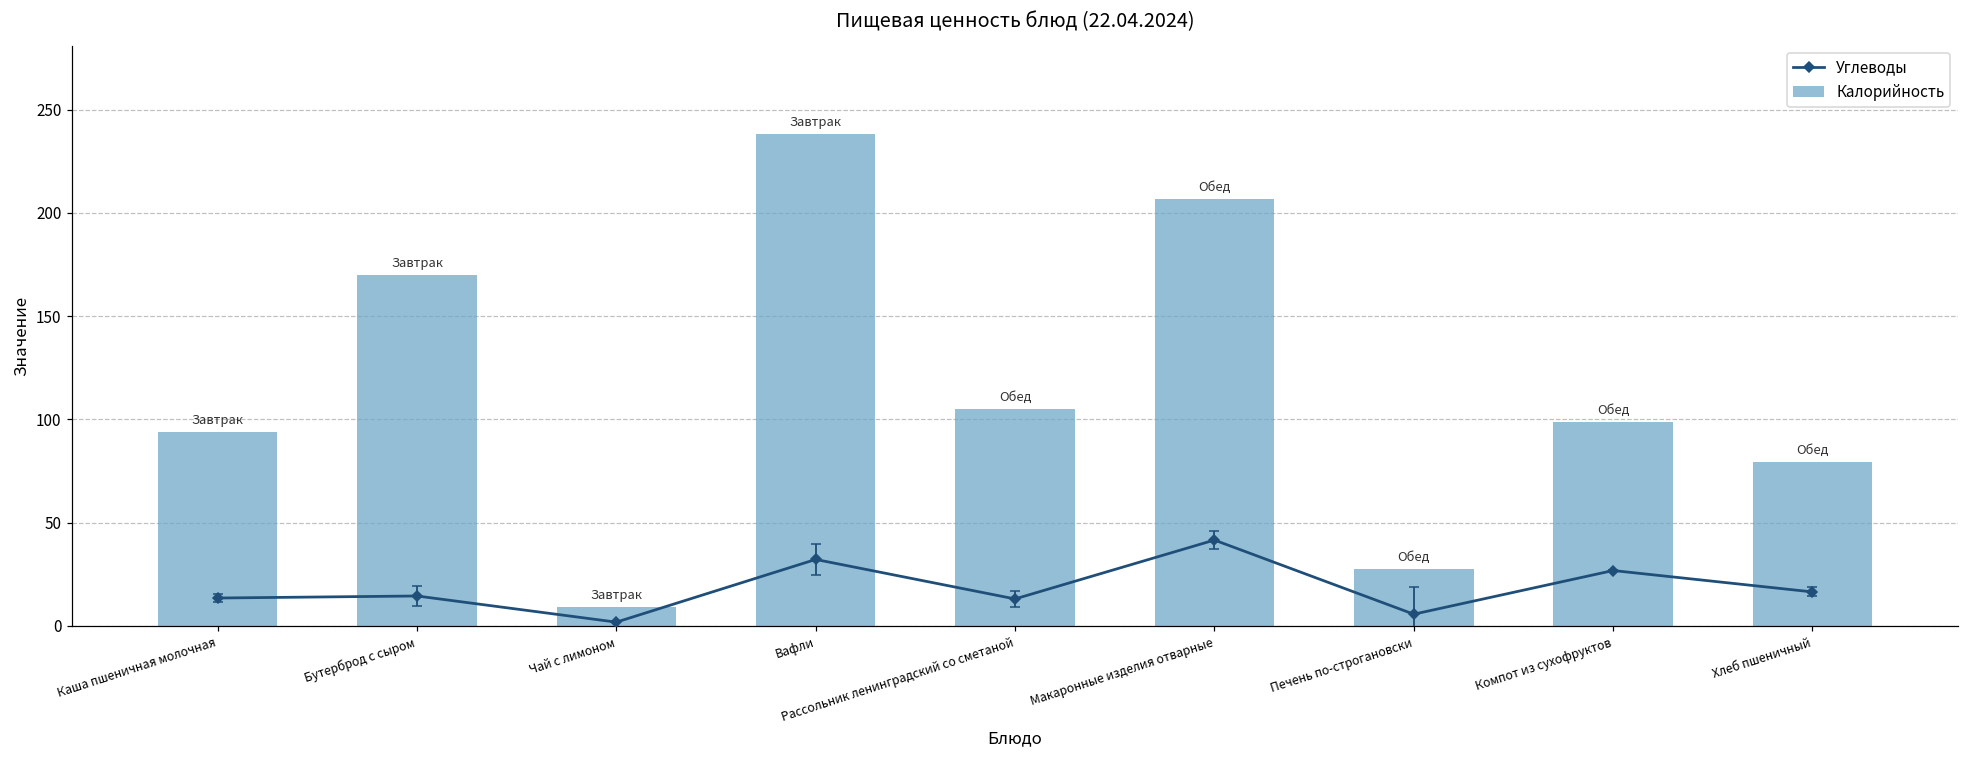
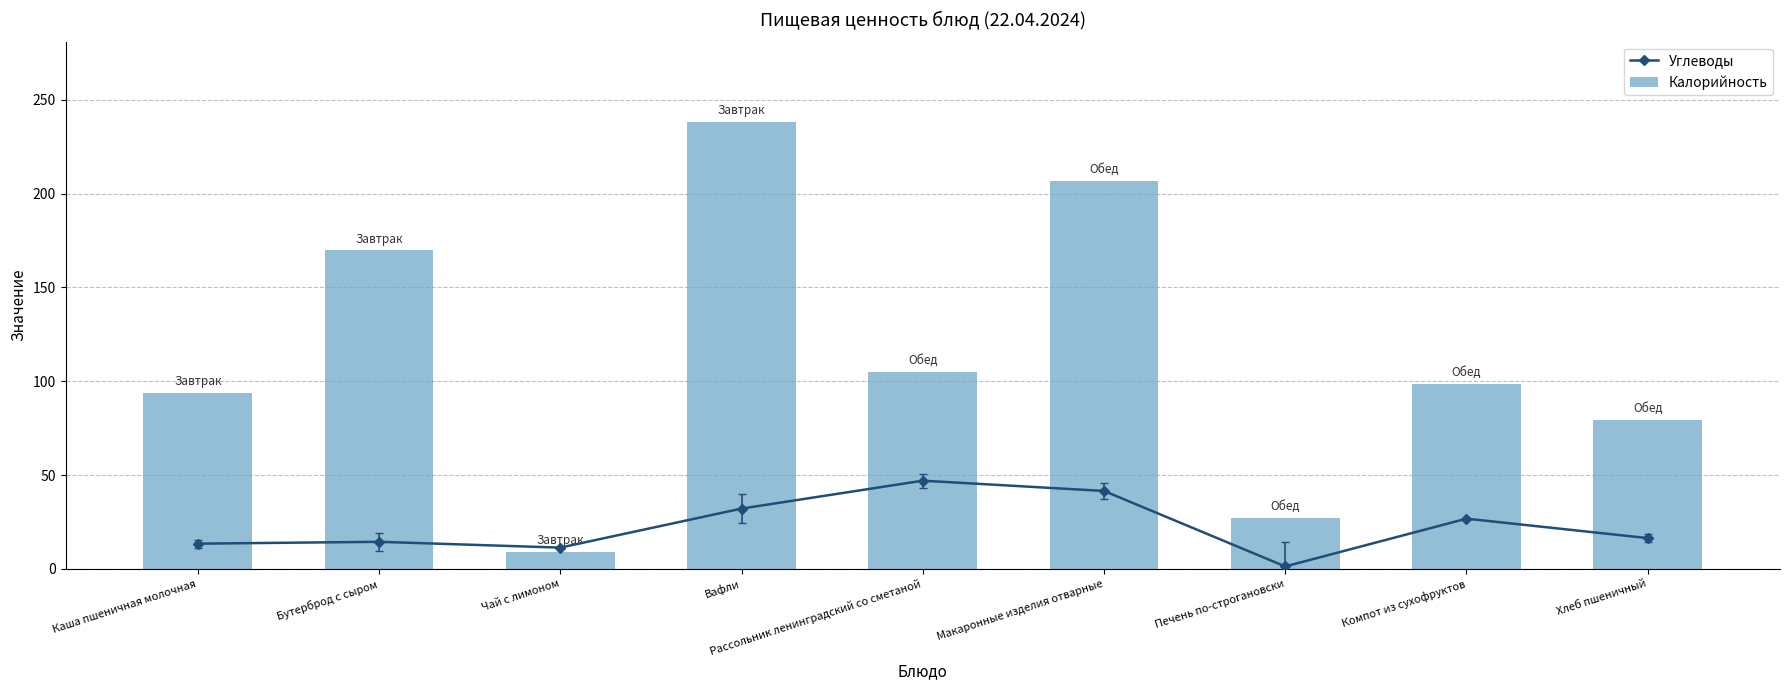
  {
    "Углеводы": {
      "Каша пшеничная молочная": 13,
      "Бутерброд с сыром": 14,
-     "Чай с лимоном": 2,
+     "Чай с лимоном": 11,
      "Вафли": 32,
-     "Рассольник ленинградский со сметаной": 13,
+     "Рассольник ленинградский со сметаной": 47,
      "Макаронные изделия отварные": 42,
-     "Печень по-строгановски": 6,
+     "Печень по-строгановски": 1,
      "Хлеб пшеничный": 16
    },
    "Калорийность": {
      "Каша пшеничная молочная": 94,
      "Бутерброд с сыром": 170,
      "Чай с лимоном": 9,
      "Вафли": 238,
      "Рассольник ленинградский со сметаной": 105,
      "Макаронные изделия отварные": 207,
      "Печень по-строгановски": 27,
      "Компот из сухофруктов": 99,
      "Хлеб пшеничный": 79
    }
  }
